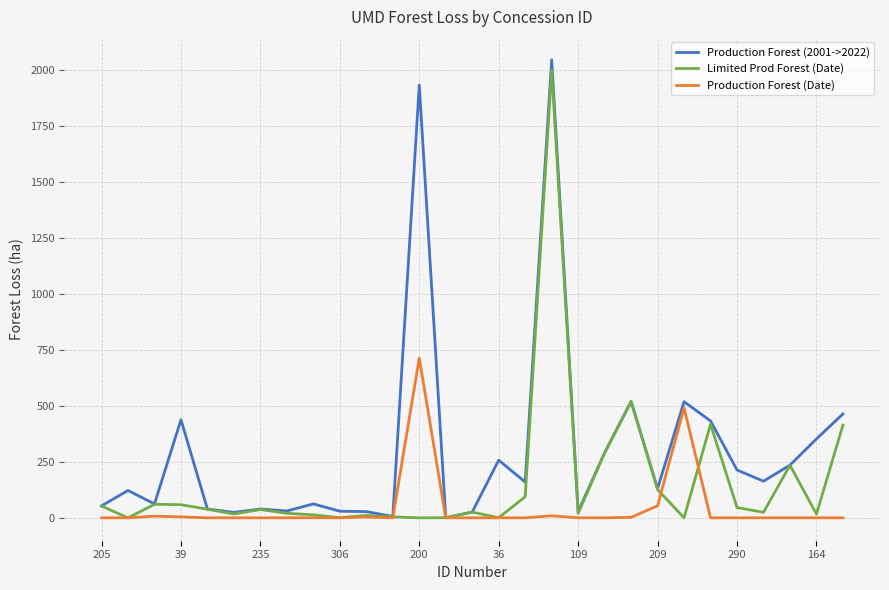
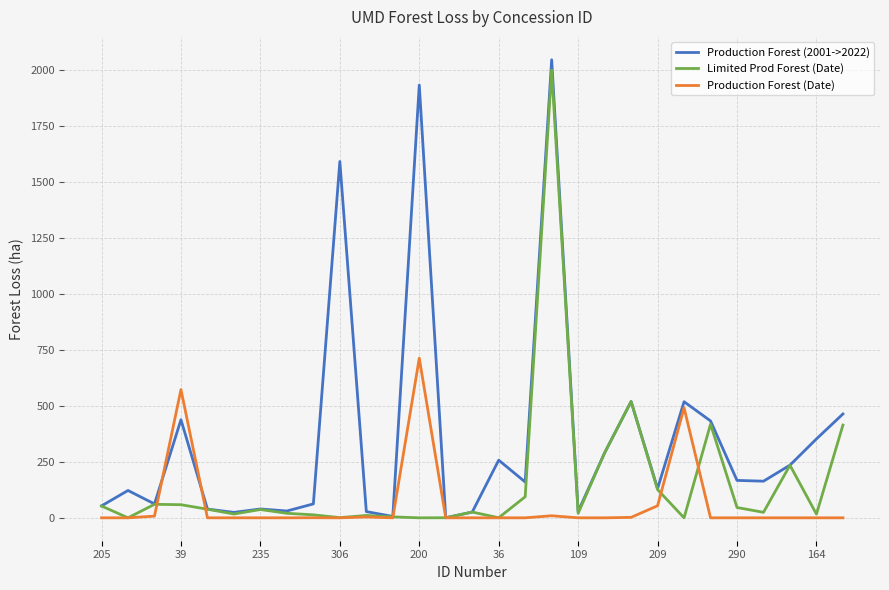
  {
    "Production Forest (2001->2022)": {
      "39": 440,
-     "306": 30,
+     "306": 1590,
      "200": 1930,
      "36": 260,
-     "290": 210,
+     "290": 170,
      "164": 350
    },
    "Limited Prod Forest (Date)": {
      "39": 60,
      "200": 0,
      "290": 50,
      "164": 20
    },
    "Production Forest (Date)": {
      "205": 0,
-     "39": 0,
+     "39": 570,
      "235": 0,
      "200": 710,
      "109": 0,
      "209": 50,
      "290": 0,
      "164": 0
    }
  }
